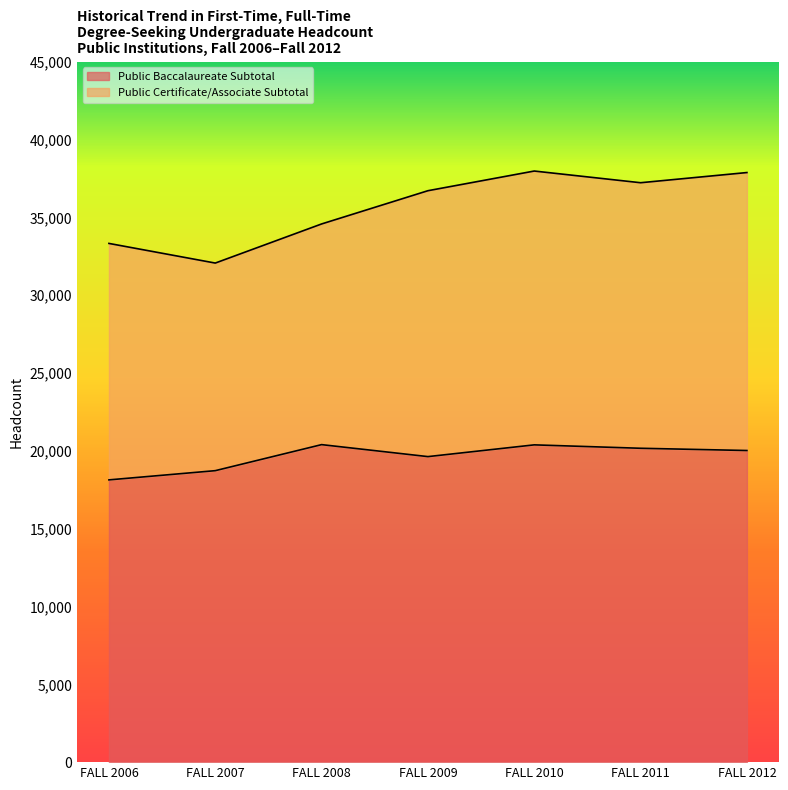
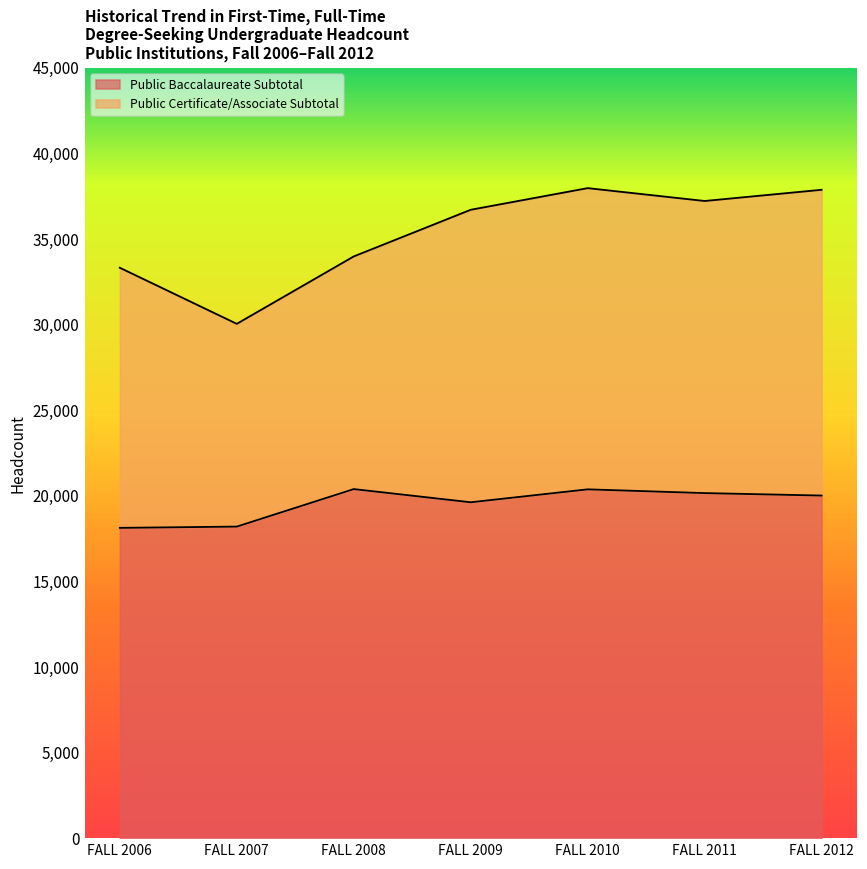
  {
    "Public Baccalaureate Subtotal": {
      "FALL 2006": "18,100",
-     "FALL 2007": "18,700",
+     "FALL 2007": "18,200",
      "FALL 2008": "20,400",
      "FALL 2009": "19,600",
      "FALL 2010": "20,400",
      "FALL 2011": "20,200",
      "FALL 2012": "20,000"
    },
    "Public Certificate/Associate Subtotal": {
      "FALL 2006": "15,200",
-     "FALL 2007": "13,300",
-     "FALL 2008": "14,200",
+     "FALL 2007": "11,800",
+     "FALL 2008": "13,600",
      "FALL 2009": "17,100",
      "FALL 2010": "17,600",
      "FALL 2011": "17,100",
      "FALL 2012": "17,900"
    }
  }
